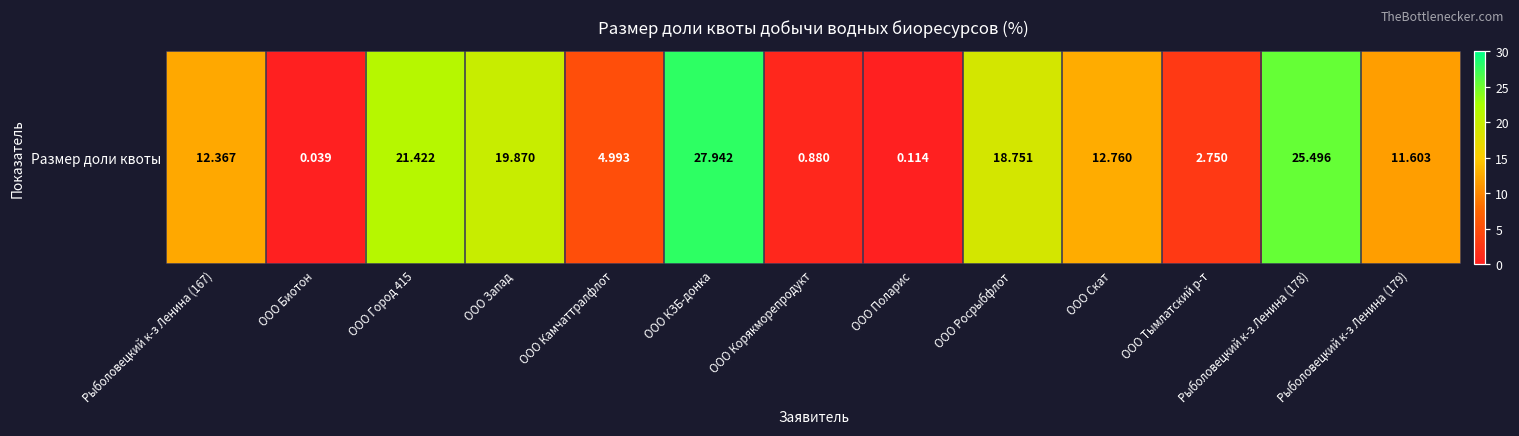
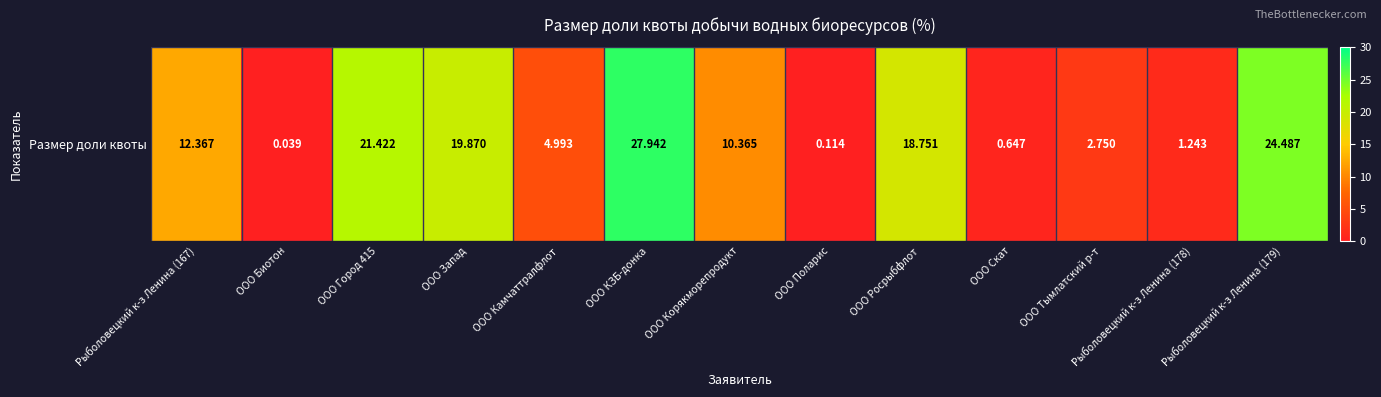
  {
    "Размер доли квоты": {
      "Рыболовецкий к-з Ленина (167)": 12.367,
      "ООО Биотон": 0.039,
      "ООО Город 415": 21.422,
      "ООО Запад": 19.870,
      "ООО Камчаттралфлот": 4.993,
      "ООО КЗБ-донка": 27.942,
-     "ООО Корякморепродукт": 0.880,
+     "ООО Корякморепродукт": 10.365,
      "ООО Поларис": 0.114,
      "ООО Росрыбфлот": 18.751,
-     "ООО Скат": 12.760,
+     "ООО Скат": 0.647,
      "ООО Тымлатский р-т": 2.750,
-     "Рыболовецкий к-з Ленина (178)": 25.496,
-     "Рыболовецкий к-з Ленина (179)": 11.603
+     "Рыболовецкий к-з Ленина (178)": 1.243,
+     "Рыболовецкий к-з Ленина (179)": 24.487
    }
  }
